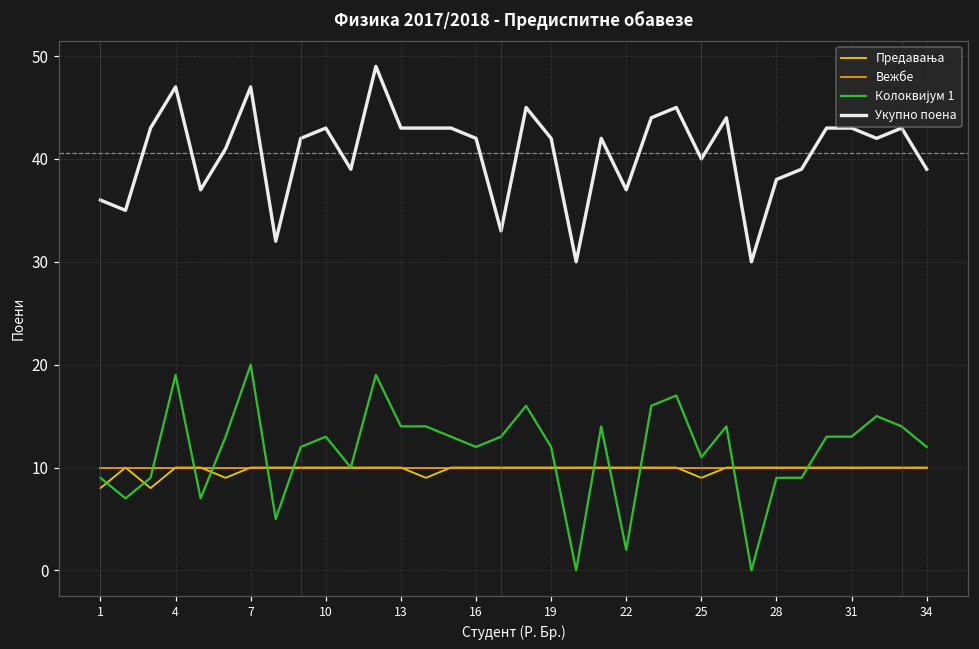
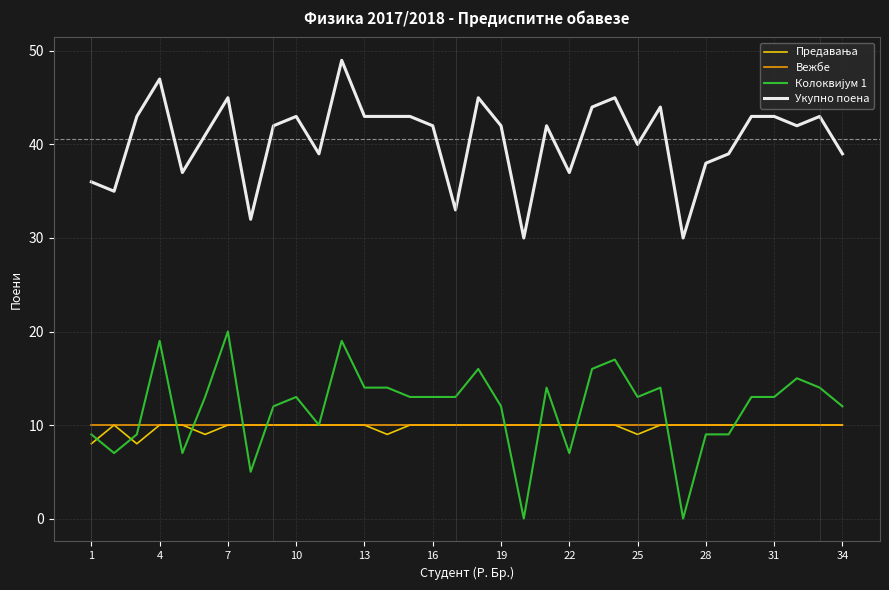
  {
    "Колоквијум 1": {
      "1": 9,
      "4": 19,
      "7": 20,
      "10": 13,
      "13": 14,
-     "16": 12,
+     "16": 13,
      "19": 12,
-     "22": 2,
-     "25": 11,
+     "22": 7,
+     "25": 13,
      "28": 9,
      "31": 13,
      "34": 12
    },
    "Укупно поена": {
      "1": 36,
      "4": 47,
-     "7": 47,
+     "7": 45,
      "10": 43,
      "13": 43,
      "16": 42,
      "19": 42,
      "22": 37,
      "25": 40,
      "28": 38,
      "31": 43,
      "34": 39
    }
  }
